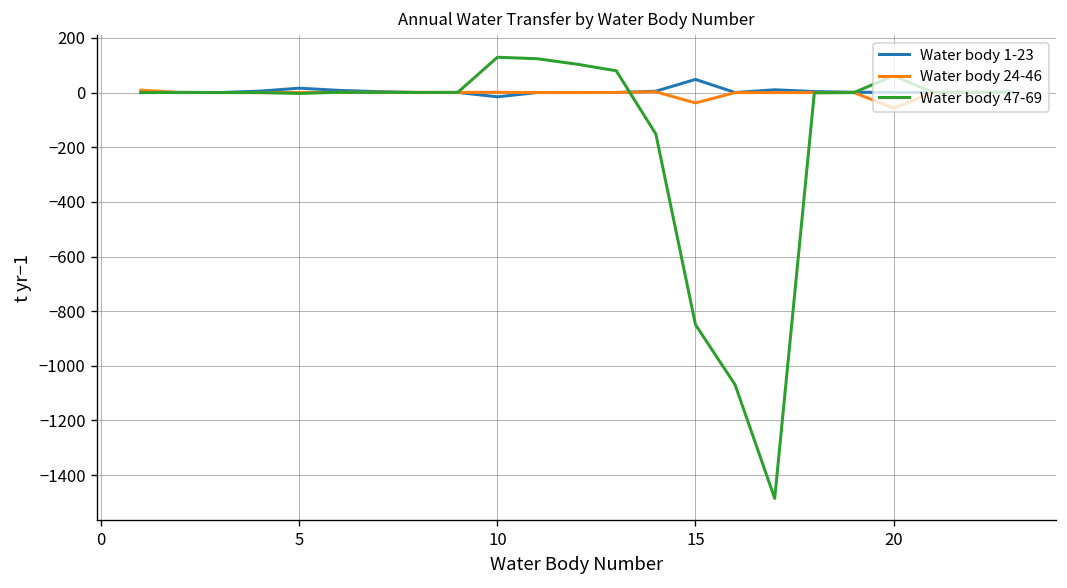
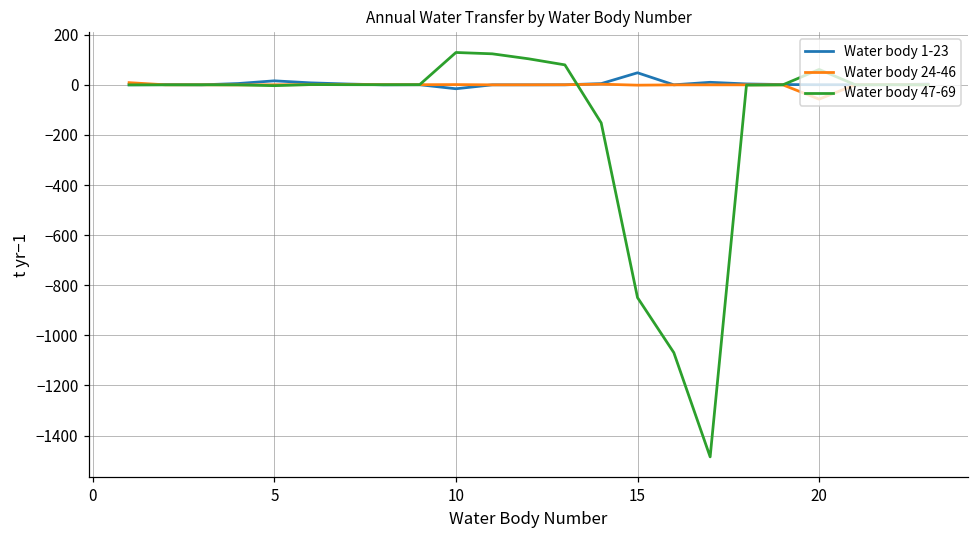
  {
    "Water body 1-23": {
      "5": 20,
      "10": -20,
      "15": 50
    },
    "Water body 24-46": {
      "10": 0,
-     "15": -40
+     "15": 0
    },
    "Water body 47-69": {
      "10": 130,
      "15": -850
    }
  }
